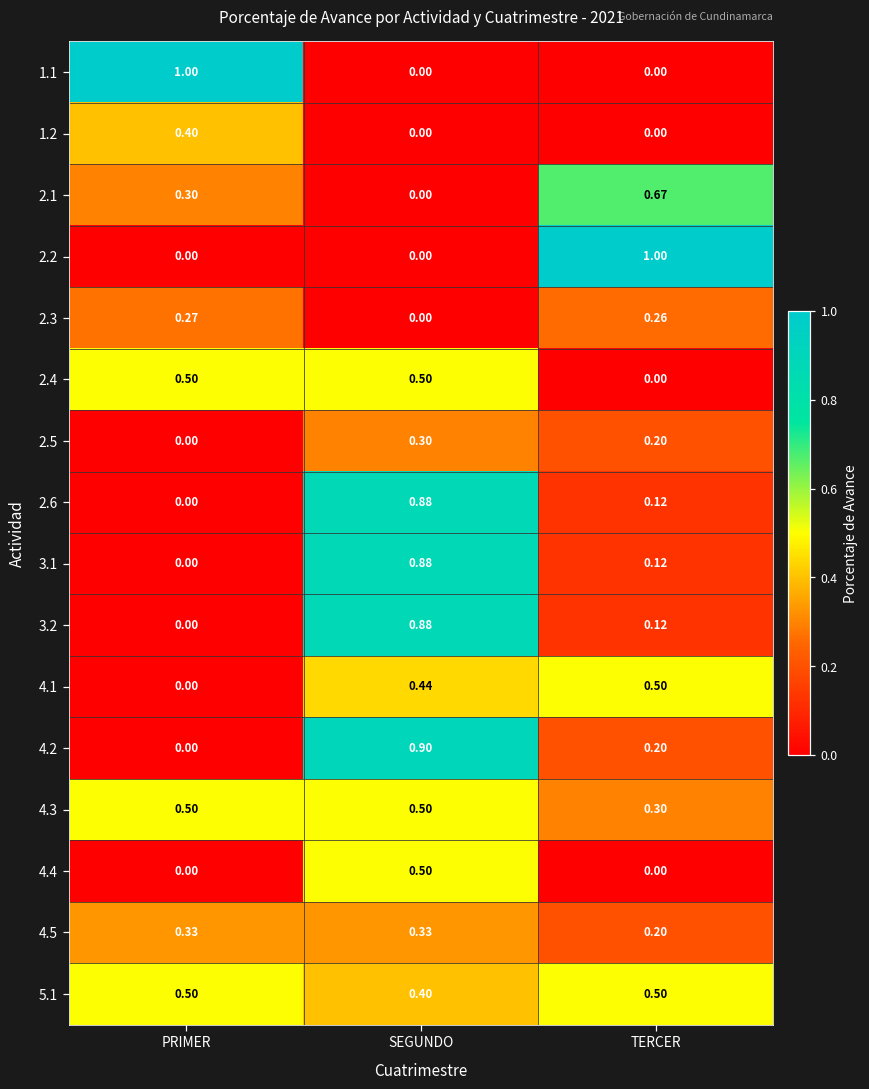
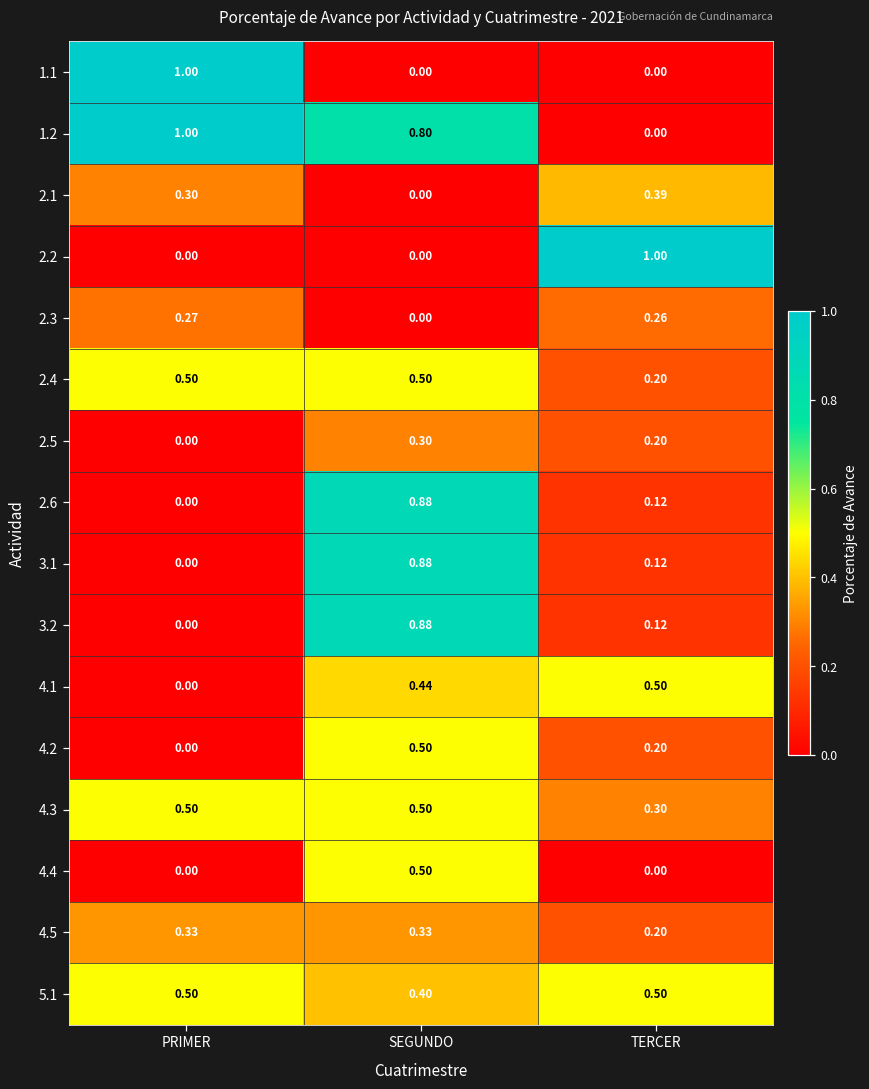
  {
    "1.1": {
      "PRIMER": 1.00,
      "SEGUNDO": 0.00,
      "TERCER": 0.00
    },
    "1.2": {
-     "PRIMER": 0.40,
-     "SEGUNDO": 0.00,
+     "PRIMER": 1.00,
+     "SEGUNDO": 0.80,
      "TERCER": 0.00
    },
    "2.1": {
      "PRIMER": 0.30,
      "SEGUNDO": 0.00,
-     "TERCER": 0.67
+     "TERCER": 0.39
    },
    "2.2": {
      "PRIMER": 0.00,
      "SEGUNDO": 0.00,
      "TERCER": 1.00
    },
    "2.3": {
      "PRIMER": 0.27,
      "SEGUNDO": 0.00,
      "TERCER": 0.26
    },
    "2.4": {
      "PRIMER": 0.50,
      "SEGUNDO": 0.50,
-     "TERCER": 0.00
+     "TERCER": 0.20
    },
    "2.5": {
      "PRIMER": 0.00,
      "SEGUNDO": 0.30,
      "TERCER": 0.20
    },
    "2.6": {
      "PRIMER": 0.00,
      "SEGUNDO": 0.88,
      "TERCER": 0.12
    },
    "3.1": {
      "PRIMER": 0.00,
      "SEGUNDO": 0.88,
      "TERCER": 0.12
    },
    "3.2": {
      "PRIMER": 0.00,
      "SEGUNDO": 0.88,
      "TERCER": 0.12
    },
    "4.1": {
      "PRIMER": 0.00,
      "SEGUNDO": 0.44,
      "TERCER": 0.50
    },
    "4.2": {
      "PRIMER": 0.00,
-     "SEGUNDO": 0.90,
+     "SEGUNDO": 0.50,
      "TERCER": 0.20
    },
    "4.3": {
      "PRIMER": 0.50,
      "SEGUNDO": 0.50,
      "TERCER": 0.30
    },
    "4.4": {
      "PRIMER": 0.00,
      "SEGUNDO": 0.50,
      "TERCER": 0.00
    },
    "4.5": {
      "PRIMER": 0.33,
      "SEGUNDO": 0.33,
      "TERCER": 0.20
    },
    "5.1": {
      "PRIMER": 0.50,
      "SEGUNDO": 0.40,
      "TERCER": 0.50
    }
  }
